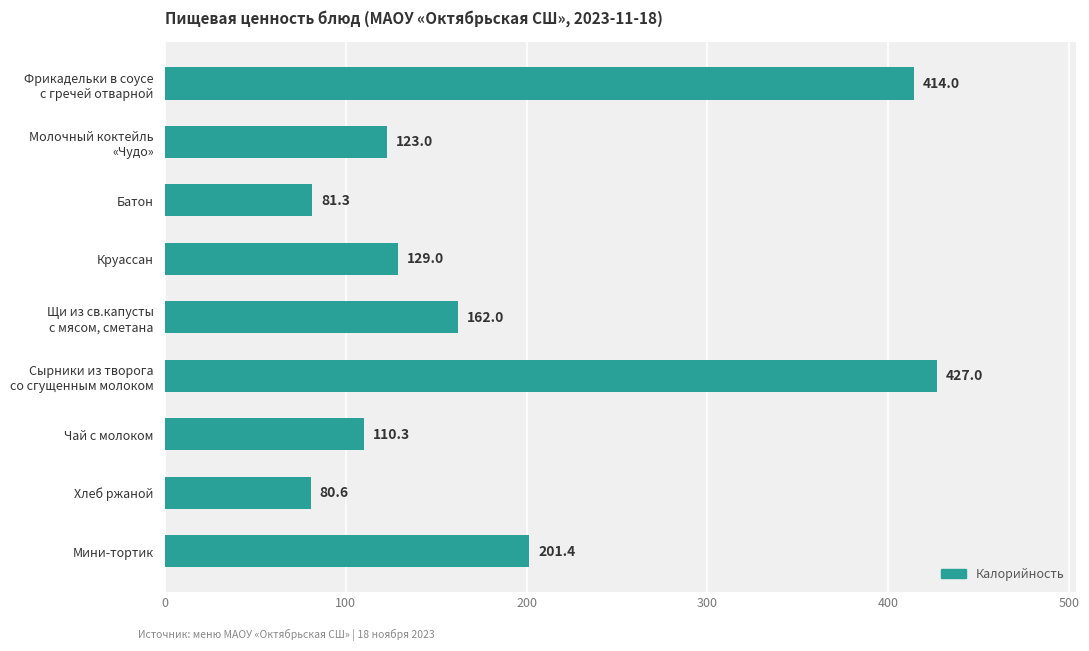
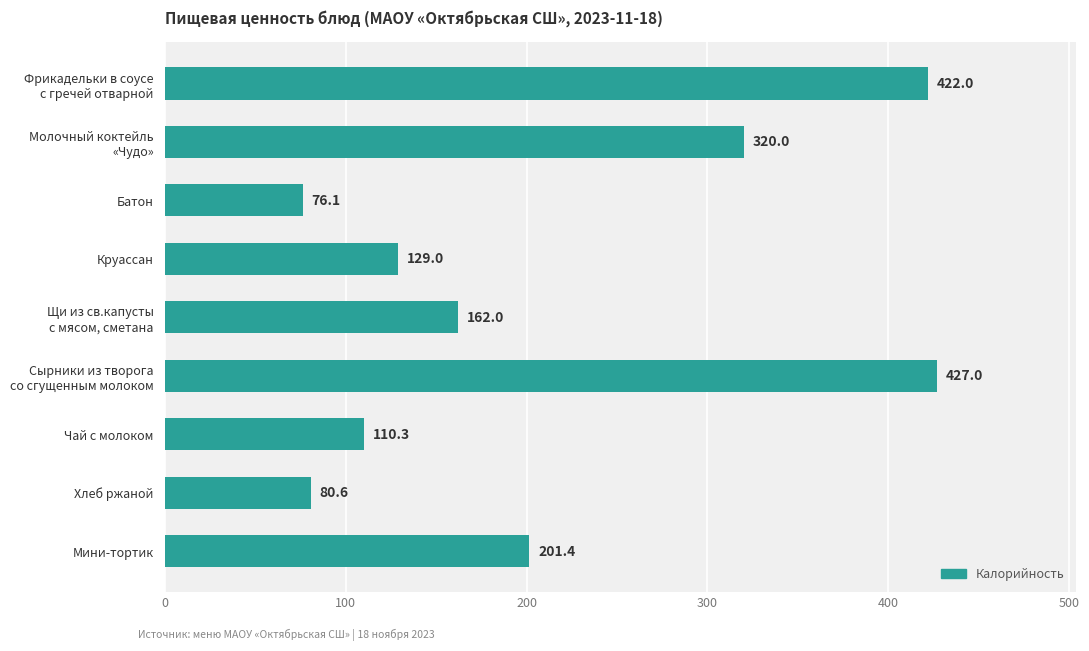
  {
-   "Фрикадельки в соусе с гречей отварной": 414.0,
-   "Молочный коктейль «Чудо»": 123.0,
-   "Батон": 81.3,
+   "Фрикадельки в соусе с гречей отварной": 422.0,
+   "Молочный коктейль «Чудо»": 320.0,
+   "Батон": 76.1,
    "Круассан": 129.0,
    "Щи из св.капусты с мясом, сметана": 162.0,
    "Сырники из творога со сгущенным молоком": 427.0,
    "Чай с молоком": 110.3,
    "Хлеб ржаной": 80.6,
    "Мини-тортик": 201.4
  }
